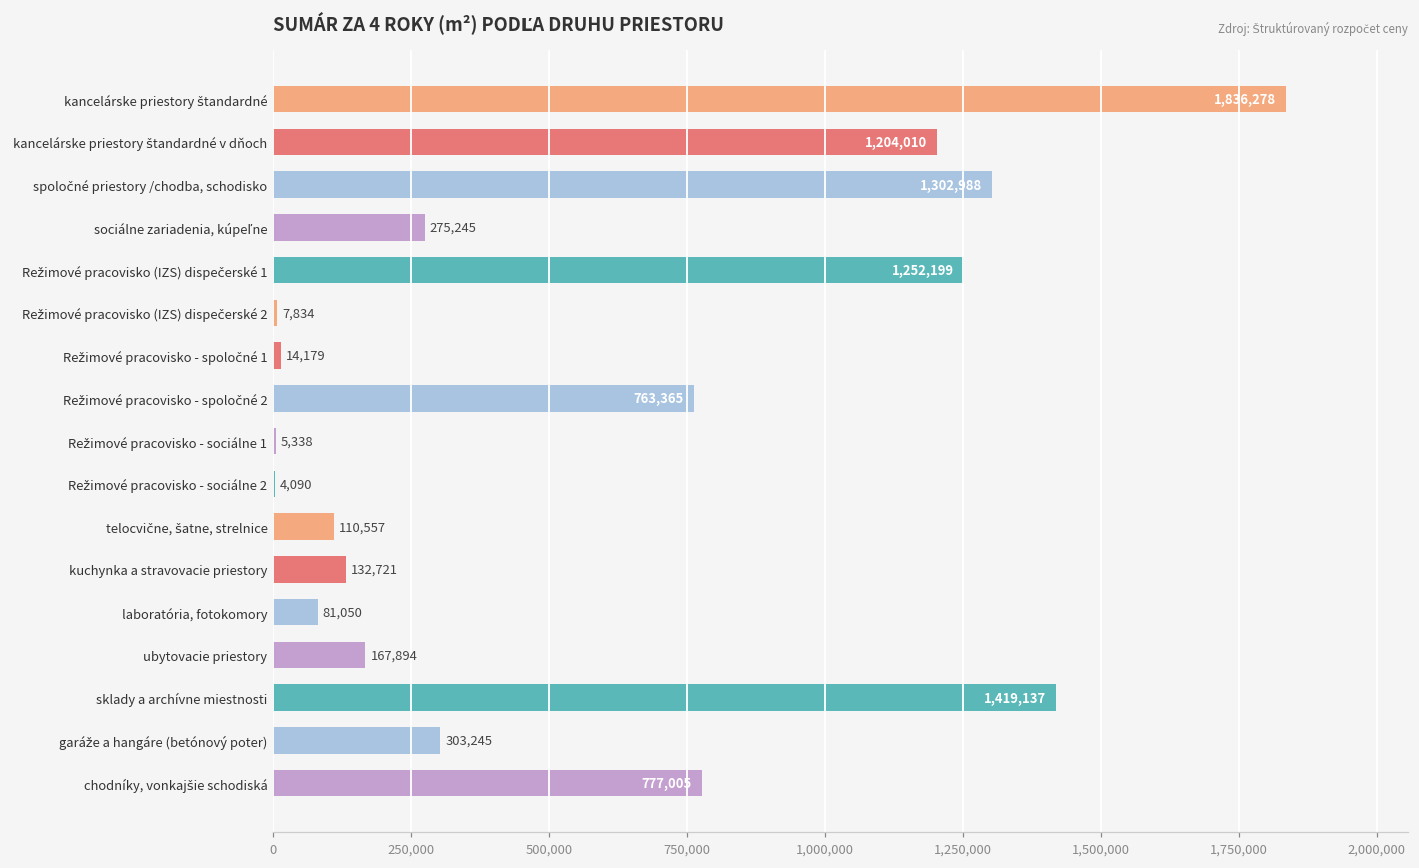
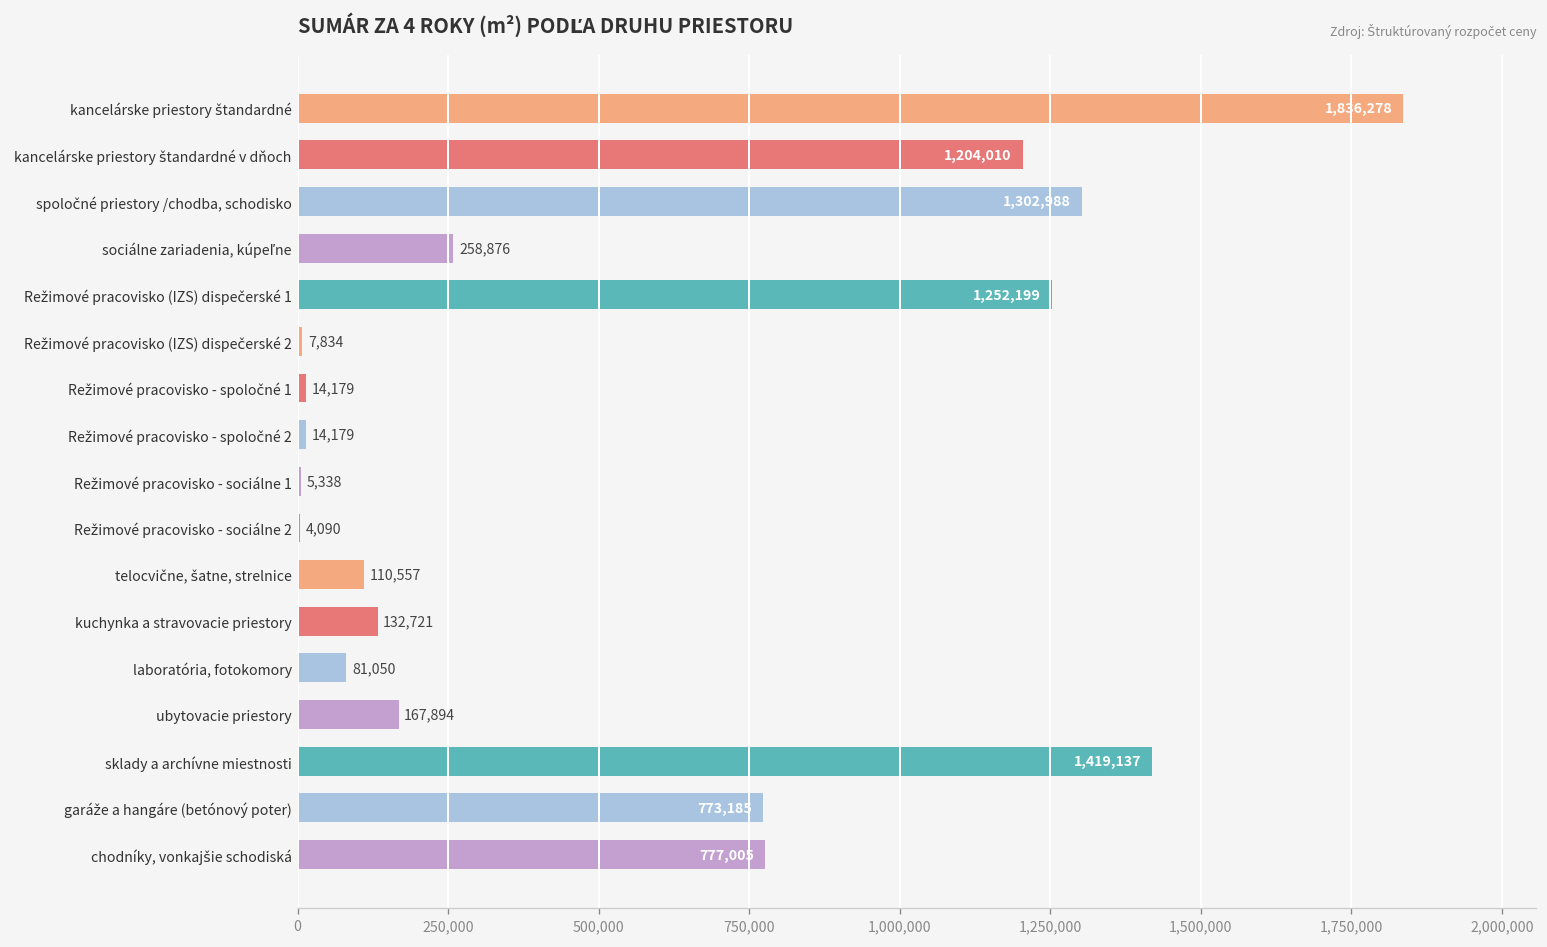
  {
    "kancelárske priestory štandardné": "1,836,278",
    "kancelárske priestory štandardné v dňoch": "1,204,010",
    "spoločné priestory /chodba, schodisko": "1,302,988",
-   "sociálne zariadenia, kúpeľne": "275,245",
+   "sociálne zariadenia, kúpeľne": "258,876",
    "Režimové pracovisko (IZS) dispečerské 1": "1,252,199",
    "Režimové pracovisko (IZS) dispečerské 2": "7,834",
    "Režimové pracovisko - spoločné 1": "14,179",
-   "Režimové pracovisko - spoločné 2": "763,365",
+   "Režimové pracovisko - spoločné 2": "14,179",
    "Režimové pracovisko - sociálne 1": "5,338",
    "Režimové pracovisko - sociálne 2": "4,090",
    "telocvične, šatne, strelnice": "110,557",
    "kuchynka a stravovacie priestory": "132,721",
    "laboratória, fotokomory": "81,050",
    "ubytovacie priestory": "167,894",
    "sklady a archívne miestnosti": "1,419,137",
-   "garáže a hangáre (betónový poter)": "303,245",
+   "garáže a hangáre (betónový poter)": "773,185",
    "chodníky, vonkajšie schodiská": "777,005"
  }
